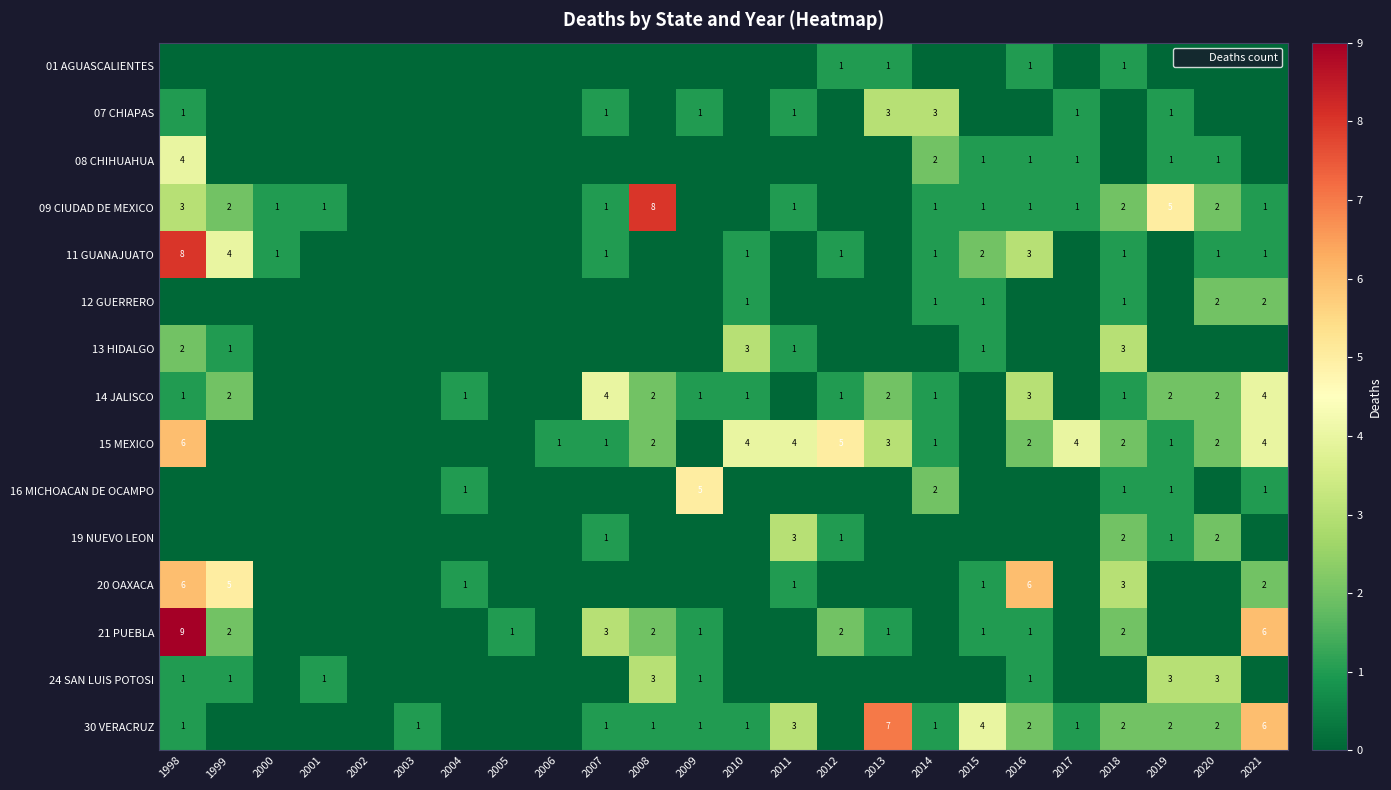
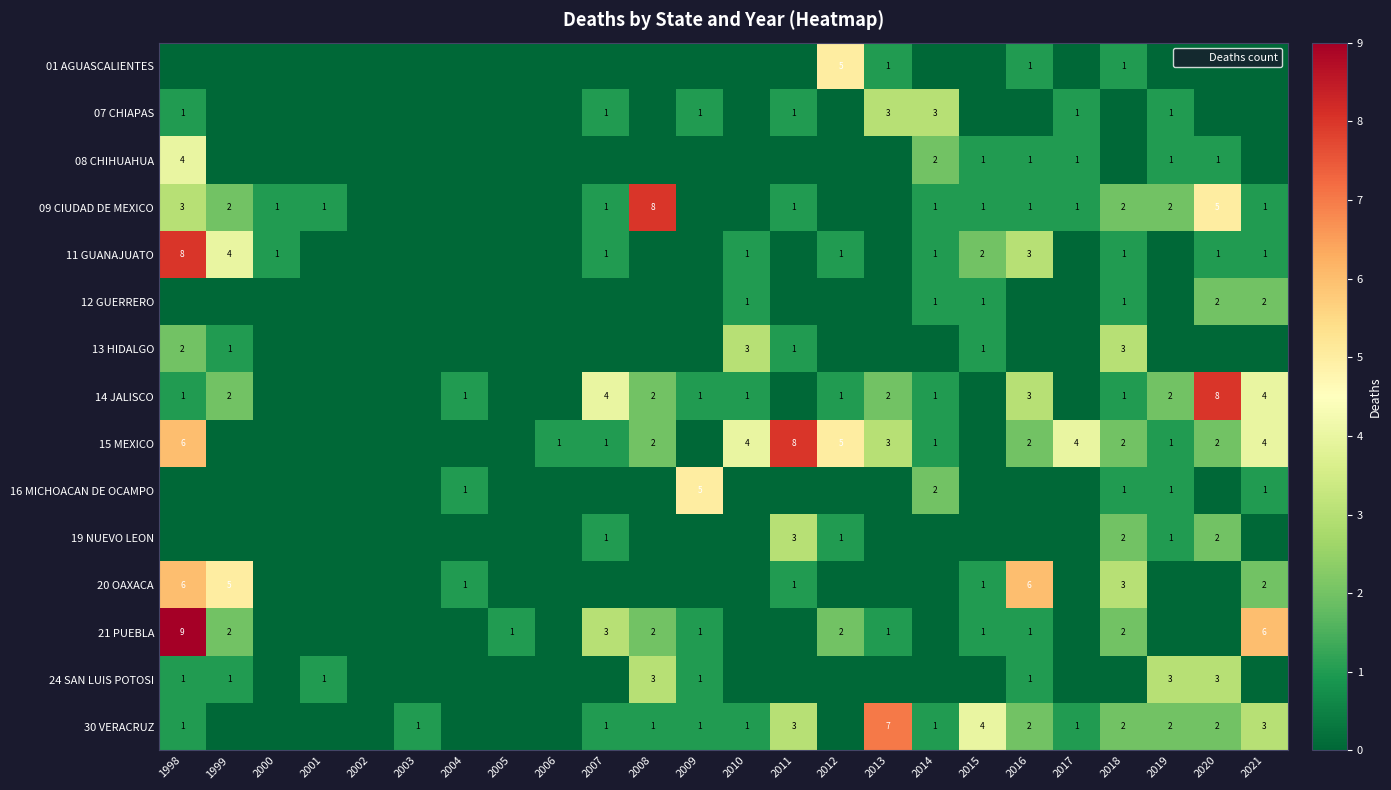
  {
    "01 AGUASCALIENTES": {
-     "2012": 1,
+     "2012": 5,
      "2013": 1,
      "2016": 1,
      "2018": 1
    },
    "07 CHIAPAS": {
      "1998": 1,
      "2007": 1,
      "2009": 1,
      "2011": 1,
      "2013": 3,
      "2014": 3,
      "2017": 1,
      "2019": 1
    },
    "08 CHIHUAHUA": {
      "1998": 4,
      "2014": 2,
      "2015": 1,
      "2016": 1,
      "2017": 1,
      "2019": 1,
      "2020": 1
    },
    "09 CIUDAD DE MEXICO": {
      "1998": 3,
      "1999": 2,
      "2000": 1,
      "2001": 1,
      "2007": 1,
      "2008": 8,
      "2011": 1,
      "2014": 1,
      "2015": 1,
      "2016": 1,
      "2017": 1,
      "2018": 2,
-     "2019": 5,
-     "2020": 2,
+     "2019": 2,
+     "2020": 5,
      "2021": 1
    },
    "11 GUANAJUATO": {
      "1998": 8,
      "1999": 4,
      "2000": 1,
      "2007": 1,
      "2010": 1,
      "2012": 1,
      "2014": 1,
      "2015": 2,
      "2016": 3,
      "2018": 1,
      "2020": 1,
      "2021": 1
    },
    "12 GUERRERO": {
      "2010": 1,
      "2014": 1,
      "2015": 1,
      "2018": 1,
      "2020": 2,
      "2021": 2
    },
    "13 HIDALGO": {
      "1998": 2,
      "1999": 1,
      "2010": 3,
      "2011": 1,
      "2015": 1,
      "2018": 3
    },
    "14 JALISCO": {
      "1998": 1,
      "1999": 2,
      "2004": 1,
      "2007": 4,
      "2008": 2,
      "2009": 1,
      "2010": 1,
      "2012": 1,
      "2013": 2,
      "2014": 1,
      "2016": 3,
      "2018": 1,
      "2019": 2,
-     "2020": 2,
+     "2020": 8,
      "2021": 4
    },
    "15 MEXICO": {
      "1998": 6,
      "2006": 1,
      "2007": 1,
      "2008": 2,
      "2010": 4,
-     "2011": 4,
+     "2011": 8,
      "2012": 5,
      "2013": 3,
      "2014": 1,
      "2016": 2,
      "2017": 4,
      "2018": 2,
      "2019": 1,
      "2020": 2,
      "2021": 4
    },
    "16 MICHOACAN DE OCAMPO": {
      "2004": 1,
      "2009": 5,
      "2014": 2,
      "2018": 1,
      "2019": 1,
      "2021": 1
    },
    "19 NUEVO LEON": {
      "2007": 1,
      "2011": 3,
      "2012": 1,
      "2018": 2,
      "2019": 1,
      "2020": 2
    },
    "20 OAXACA": {
      "1998": 6,
      "1999": 5,
      "2004": 1,
      "2011": 1,
      "2015": 1,
      "2016": 6,
      "2018": 3,
      "2021": 2
    },
    "21 PUEBLA": {
      "1998": 9,
      "1999": 2,
      "2005": 1,
      "2007": 3,
      "2008": 2,
      "2009": 1,
      "2012": 2,
      "2013": 1,
      "2015": 1,
      "2016": 1,
      "2018": 2,
      "2021": 6
    },
    "24 SAN LUIS POTOSI": {
      "1998": 1,
      "1999": 1,
      "2001": 1,
      "2008": 3,
      "2009": 1,
      "2016": 1,
      "2019": 3,
      "2020": 3
    },
    "30 VERACRUZ": {
      "1998": 1,
      "2003": 1,
      "2007": 1,
      "2008": 1,
      "2009": 1,
      "2010": 1,
      "2011": 3,
      "2013": 7,
      "2014": 1,
      "2015": 4,
      "2016": 2,
      "2017": 1,
      "2018": 2,
      "2019": 2,
      "2020": 2,
-     "2021": 6
+     "2021": 3
    }
  }
